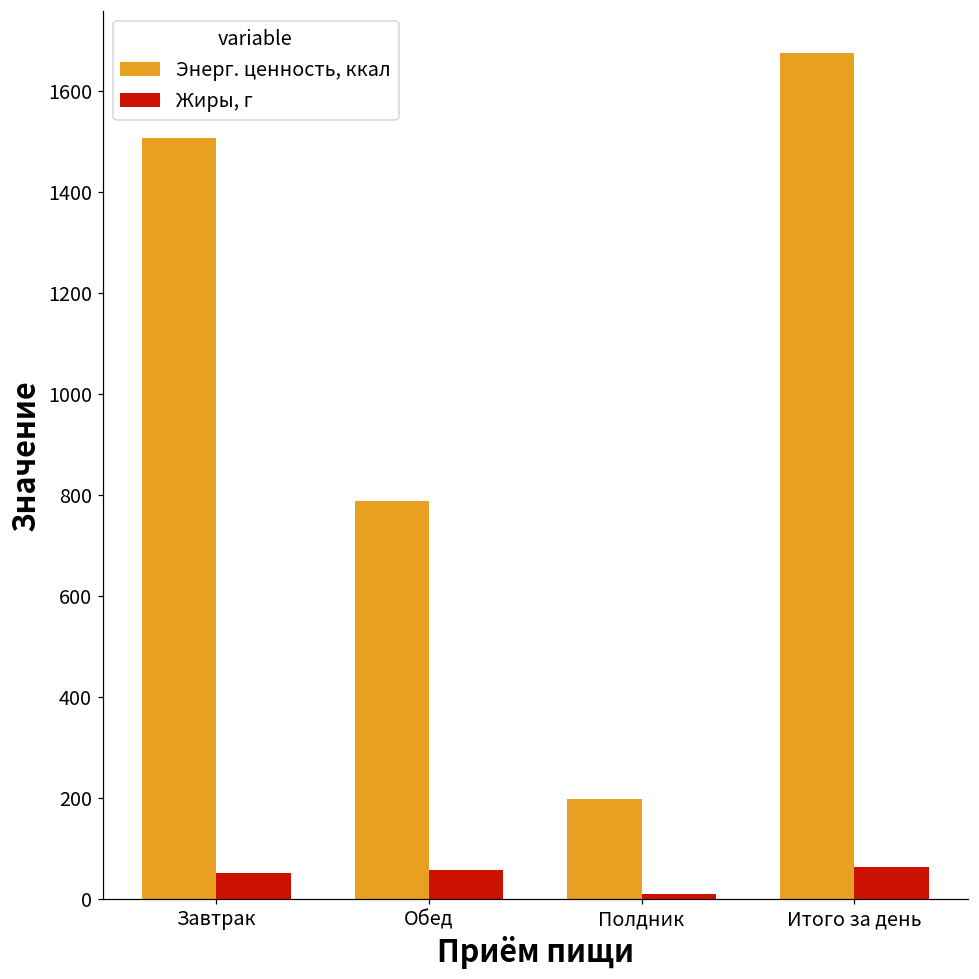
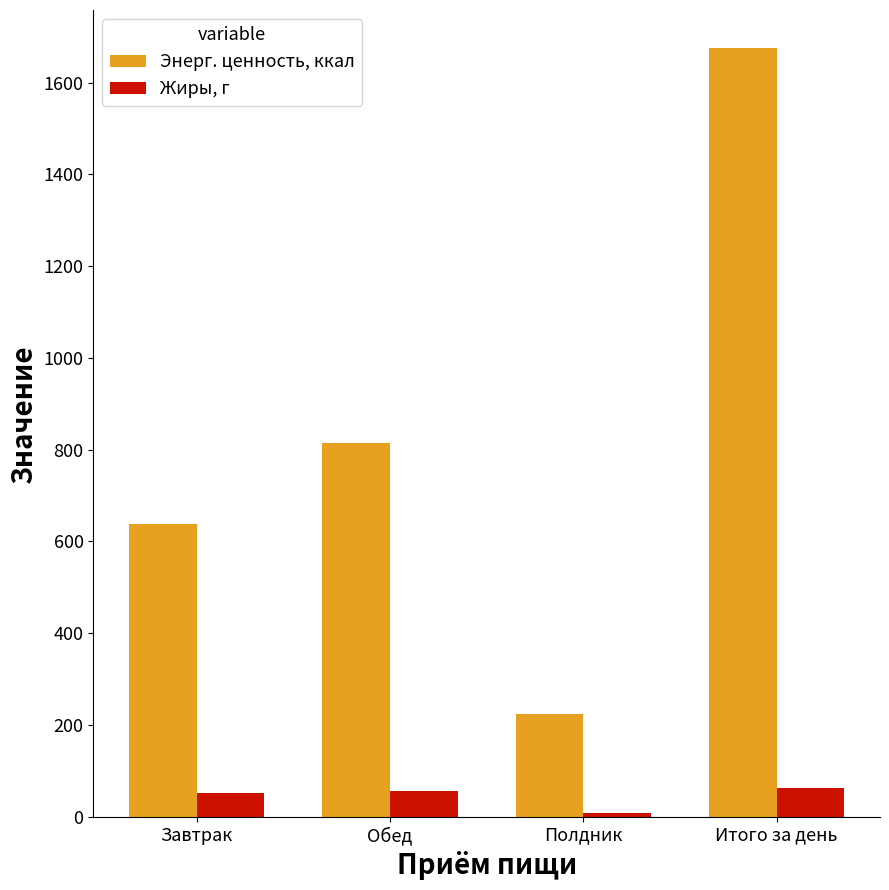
  {
    "Энерг. ценность, ккал": {
-     "Завтрак": 1510,
-     "Обед": 790,
-     "Полдник": 200,
+     "Завтрак": 640,
+     "Обед": 810,
+     "Полдник": 220,
      "Итого за день": 1670
    },
    "Жиры, г": {
      "Завтрак": 50,
      "Обед": 60,
      "Полдник": 10,
      "Итого за день": 60
    }
  }
